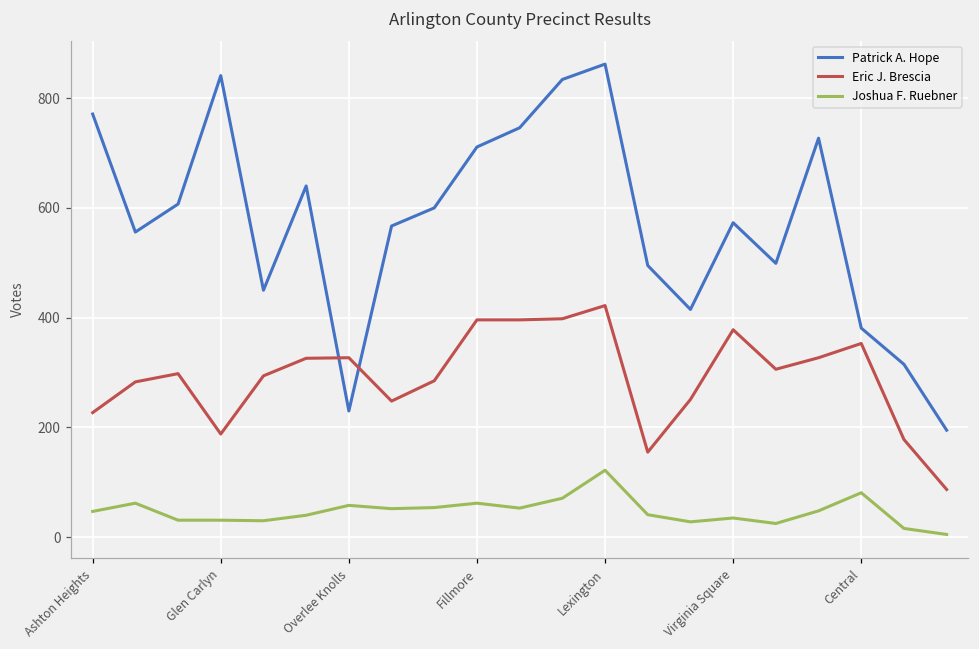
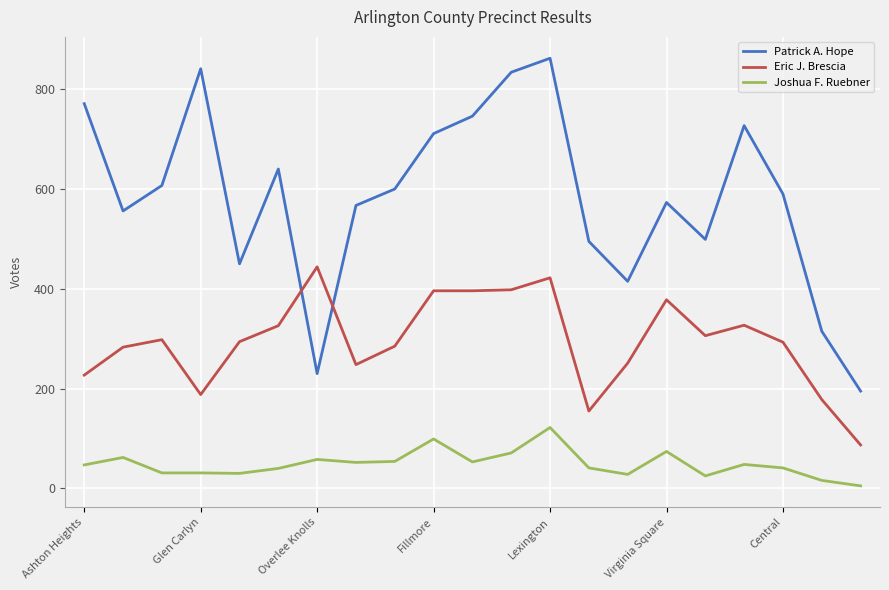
  {
    "Patrick A. Hope": {
      "Ashton Heights": 770,
      "Glen Carlyn": 840,
      "Overlee Knolls": 230,
      "Fillmore": 710,
      "Lexington": 860,
      "Virginia Square": 570,
-     "Central": 380
+     "Central": 590
    },
    "Eric J. Brescia": {
      "Ashton Heights": 230,
      "Glen Carlyn": 190,
-     "Overlee Knolls": 330,
+     "Overlee Knolls": 440,
      "Fillmore": 400,
      "Lexington": 420,
      "Virginia Square": 380,
-     "Central": 350
+     "Central": 290
    },
    "Joshua F. Ruebner": {
      "Ashton Heights": 50,
      "Glen Carlyn": 30,
      "Overlee Knolls": 60,
-     "Fillmore": 60,
+     "Fillmore": 100,
      "Lexington": 120,
-     "Virginia Square": 40,
-     "Central": 80
+     "Virginia Square": 70,
+     "Central": 40
    }
  }
